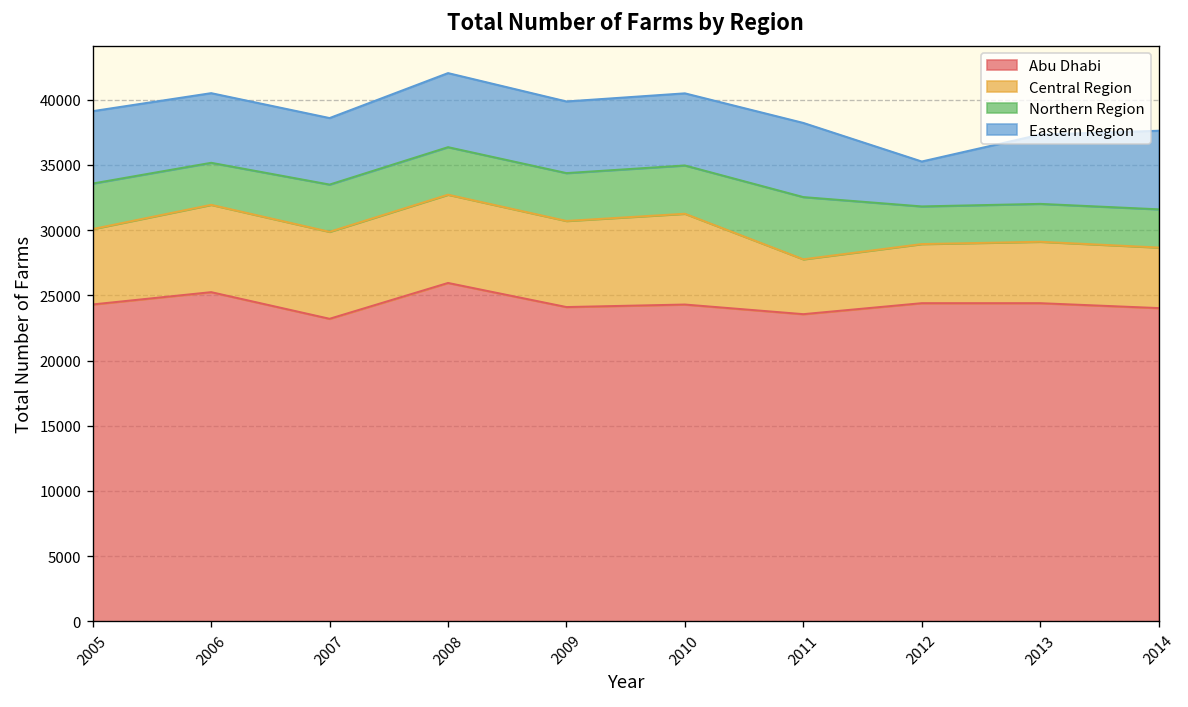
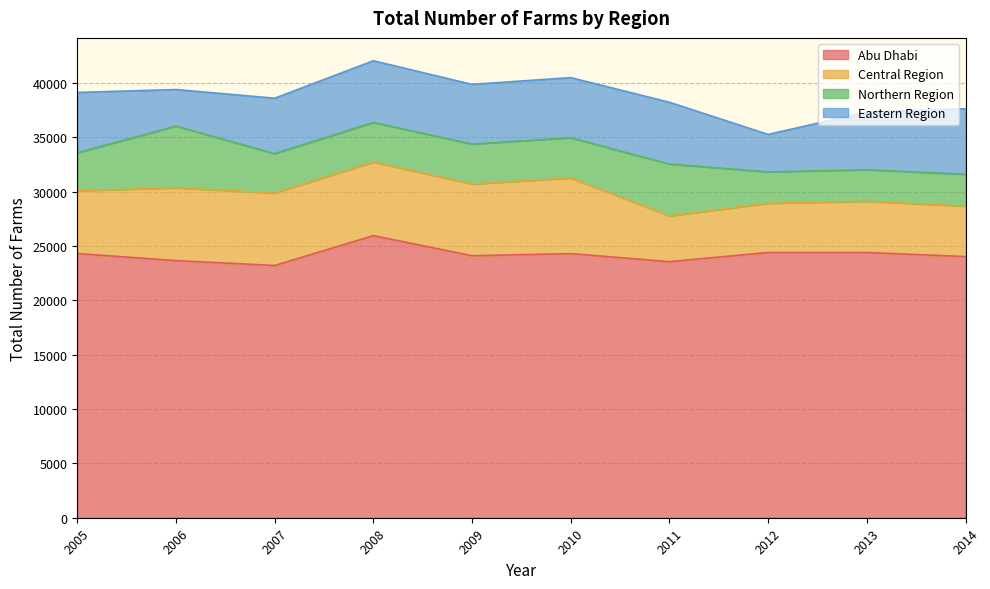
  {
    "Abu Dhabi": {
      "2005": 24300,
-     "2006": 25200,
+     "2006": 23600,
      "2007": 23200,
      "2008": 25900,
      "2009": 24100,
      "2010": 24300,
      "2011": 23600,
      "2012": 24400,
      "2013": 24400,
      "2014": 24000
    },
    "Central Region": {
      "2005": 5800,
      "2006": 6700,
      "2007": 6700,
      "2008": 6800,
      "2009": 6600,
      "2010": 7000,
      "2011": 4200,
      "2012": 4500,
      "2013": 4700,
      "2014": 4600
    },
    "Northern Region": {
      "2005": 3500,
-     "2006": 3200,
+     "2006": 5700,
      "2007": 3600,
      "2008": 3600,
      "2009": 3700,
      "2010": 3700,
      "2011": 4800,
      "2012": 2900,
      "2013": 2900,
      "2014": 2900
    },
    "Eastern Region": {
      "2005": 5500,
-     "2006": 5300,
+     "2006": 3400,
      "2007": 5100,
      "2008": 5700,
      "2009": 5500,
      "2010": 5500,
      "2011": 5700,
      "2012": 3400,
      "2014": 6000
    }
  }
